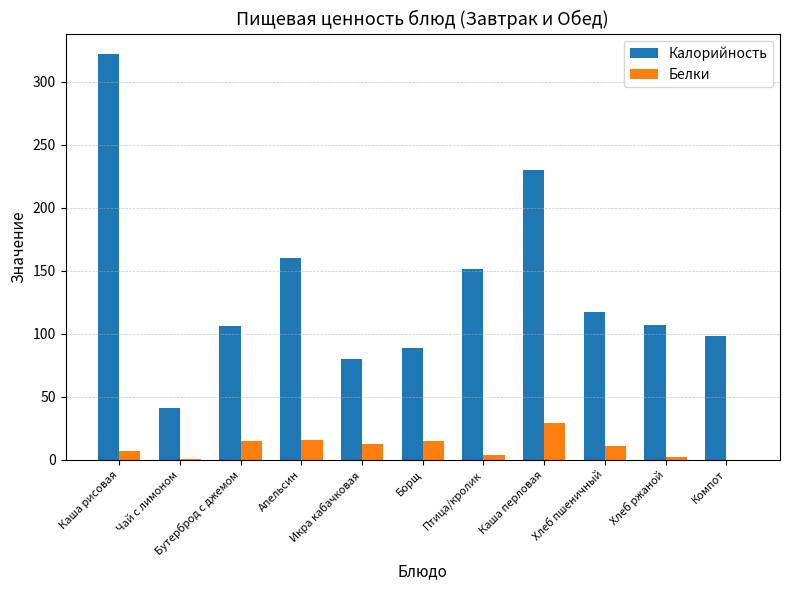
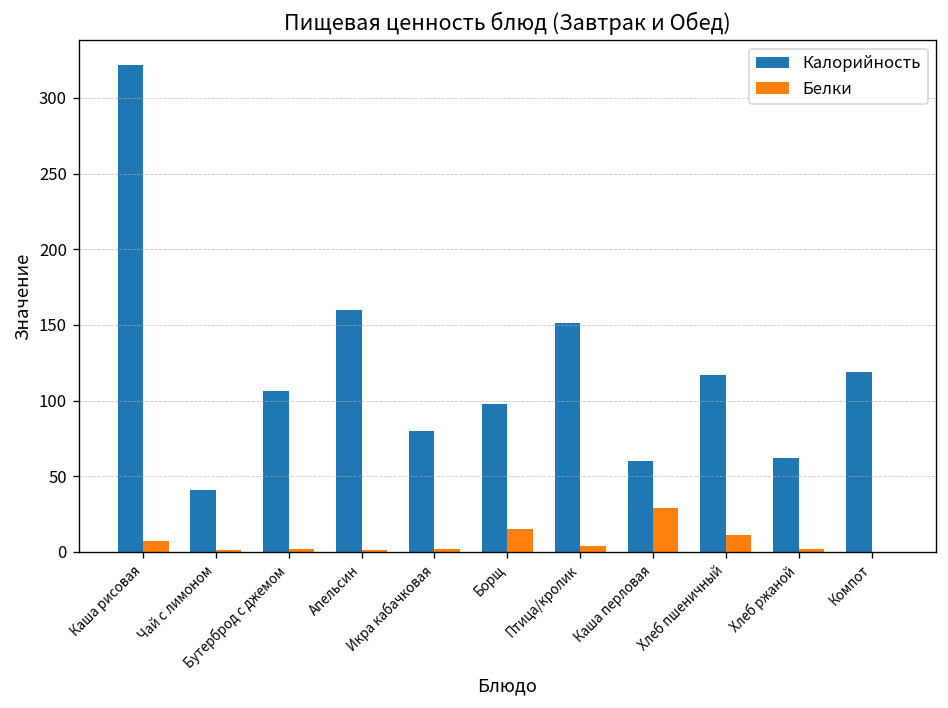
  {
    "Калорийность": {
      "Каша рисовая": 322,
      "Чай с лимоном": 41,
      "Бутерброд с джемом": 106,
      "Апельсин": 160,
      "Икра кабачковая": 80,
-     "Борщ": 89,
+     "Борщ": 98,
      "Птица/кролик": 151,
-     "Каша перловая": 230,
+     "Каша перловая": 60,
      "Хлеб пшеничный": 117,
-     "Хлеб ржаной": 107,
-     "Компот": 98
+     "Хлеб ржаной": 62,
+     "Компот": 119
    },
    "Белки": {
      "Каша рисовая": 7,
-     "Бутерброд с джемом": 15,
-     "Апельсин": 16,
-     "Икра кабачковая": 13,
+     "Бутерброд с джемом": 2,
+     "Апельсин": 1,
+     "Икра кабачковая": 2,
      "Борщ": 15,
      "Птица/кролик": 4,
      "Каша перловая": 29,
      "Хлеб пшеничный": 11,
      "Хлеб ржаной": 2,
      "Компот": 0
    }
  }
